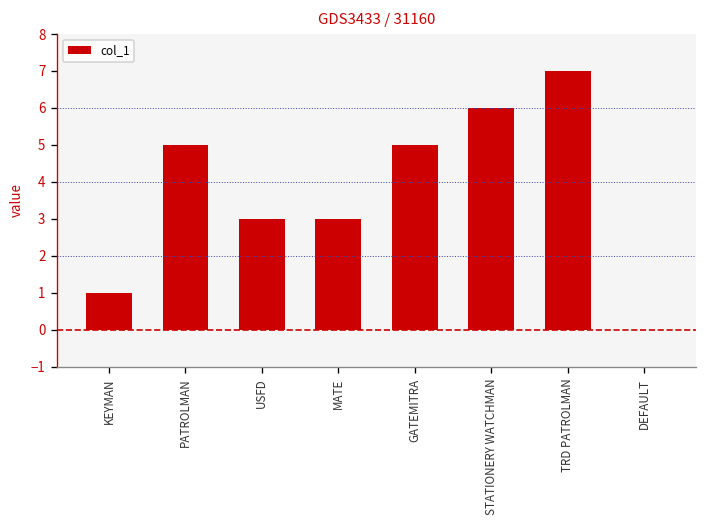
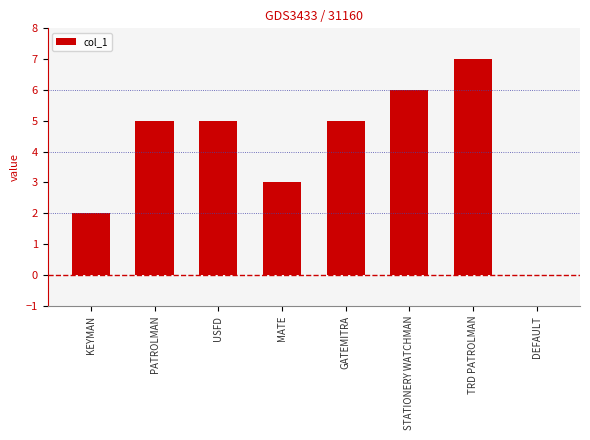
  {
-   "KEYMAN": 1,
+   "KEYMAN": 2,
    "PATROLMAN": 5,
-   "USFD": 3,
+   "USFD": 5,
    "MATE": 3,
    "GATEMITRA": 5,
    "STATIONERY WATCHMAN": 6,
    "TRD PATROLMAN": 7,
    "DEFAULT": 0
  }
